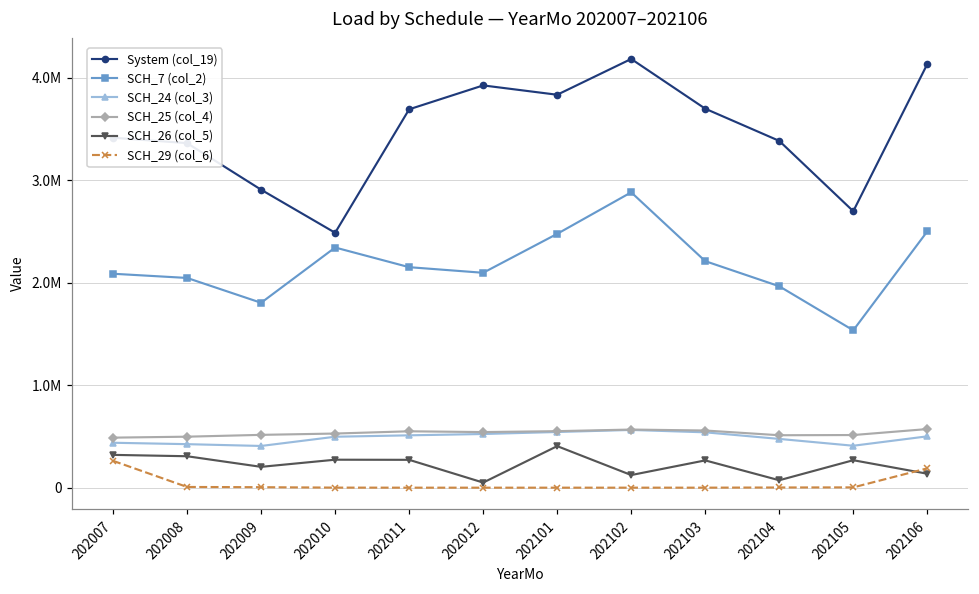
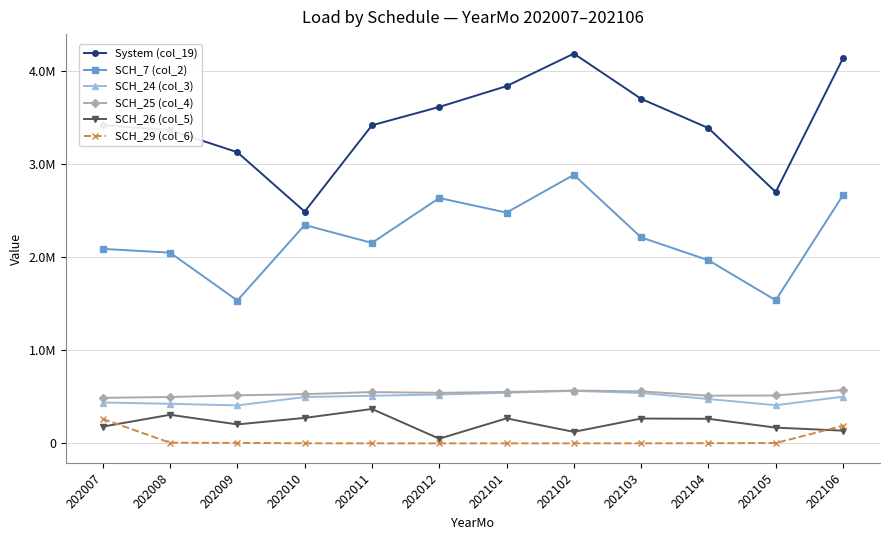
  {
    "System (col_19)": {
-     "202009": 2900000,
+     "202009": 3100000,
      "202010": 2500000,
-     "202011": 3700000,
-     "202012": 3900000,
+     "202011": 3400000,
+     "202012": 3600000,
      "202101": 3800000,
      "202102": 4200000,
      "202103": 3700000,
      "202104": 3400000,
      "202105": 2700000,
      "202106": 4100000
    },
    "SCH_7 (col_2)": {
      "202007": 2100000,
      "202008": 2000000,
-     "202009": 1800000,
+     "202009": 1500000,
      "202010": 2300000,
      "202011": 2200000,
-     "202012": 2100000,
+     "202012": 2600000,
      "202101": 2500000,
      "202102": 2900000,
      "202103": 2200000,
      "202104": 2000000,
      "202105": 1500000,
-     "202106": 2500000
+     "202106": 2700000
    },
    "SCH_26 (col_5)": {
-     "202007": 300000,
+     "202007": 200000,
      "202008": 300000,
      "202009": 200000,
      "202010": 300000,
-     "202011": 300000,
+     "202011": 400000,
      "202012": 100000,
-     "202101": 400000,
+     "202101": 300000,
      "202102": 100000,
      "202103": 300000,
-     "202104": 100000,
-     "202105": 300000,
+     "202104": 300000,
+     "202105": 200000,
      "202106": 100000
    },
    "SCH_29 (col_6)": {
      "202007": 300000,
      "202008": 0,
      "202009": 0,
      "202010": 0,
      "202011": 0,
      "202012": 0,
      "202101": 0,
      "202102": 0,
      "202103": 0,
      "202104": 0,
      "202105": 0,
      "202106": 200000
    }
  }
